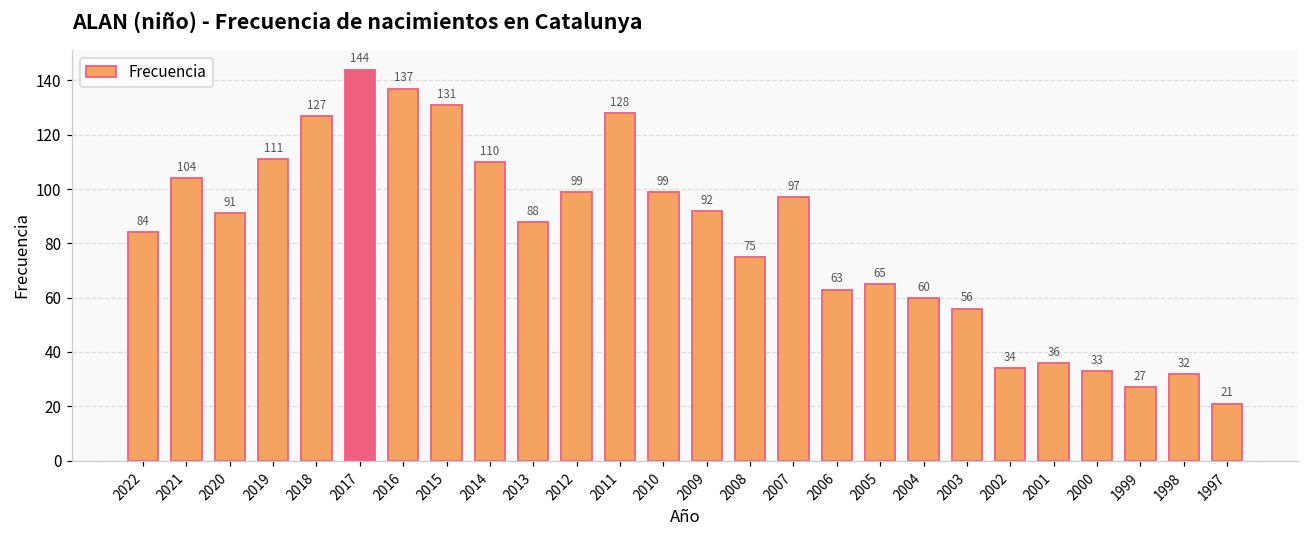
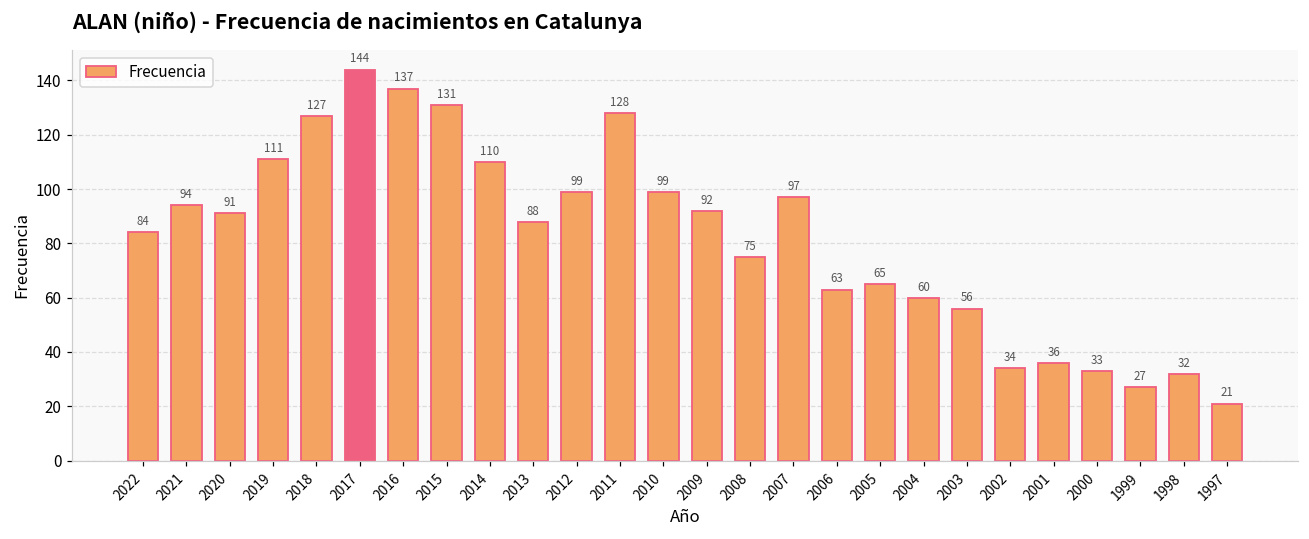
  {
    "2022": 84,
-   "2021": 104,
+   "2021": 94,
    "2020": 91,
    "2019": 111,
    "2018": 127,
    "2017": 144,
    "2016": 137,
    "2015": 131,
    "2014": 110,
    "2013": 88,
    "2012": 99,
    "2011": 128,
    "2010": 99,
    "2009": 92,
    "2008": 75,
    "2007": 97,
    "2006": 63,
    "2005": 65,
    "2004": 60,
    "2003": 56,
    "2002": 34,
    "2001": 36,
    "2000": 33,
    "1999": 27,
    "1998": 32,
    "1997": 21
  }
